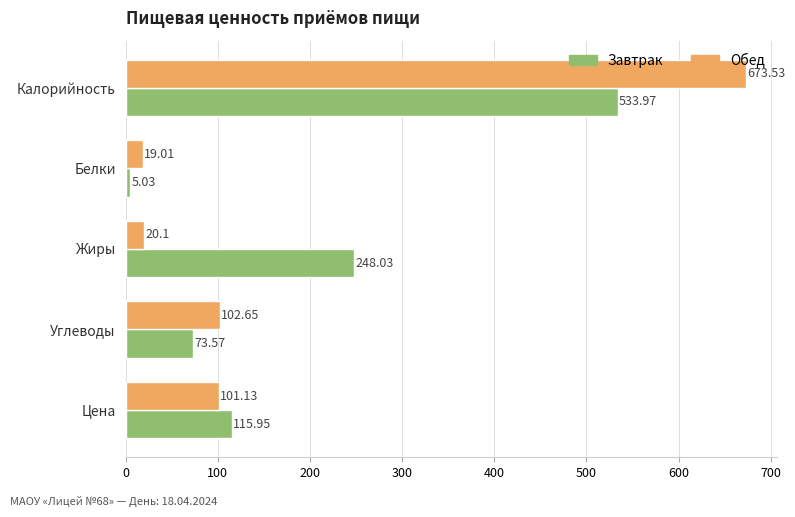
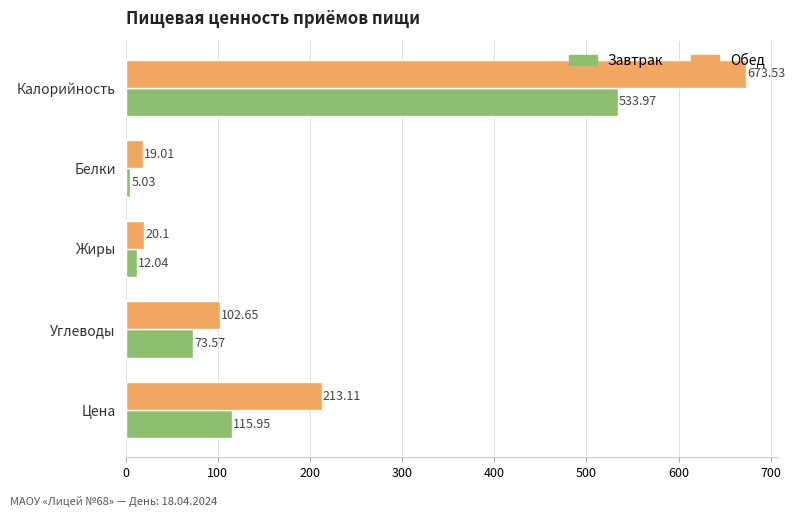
  {
    "Завтрак": {
      "Калорийность": 533.97,
      "Белки": 5.03,
-     "Жиры": 248.03,
+     "Жиры": 12.04,
      "Углеводы": 73.57,
      "Цена": 115.95
    },
    "Обед": {
      "Калорийность": 673.53,
      "Белки": 19.01,
      "Жиры": 20.1,
      "Углеводы": 102.65,
-     "Цена": 101.13
+     "Цена": 213.11
    }
  }
